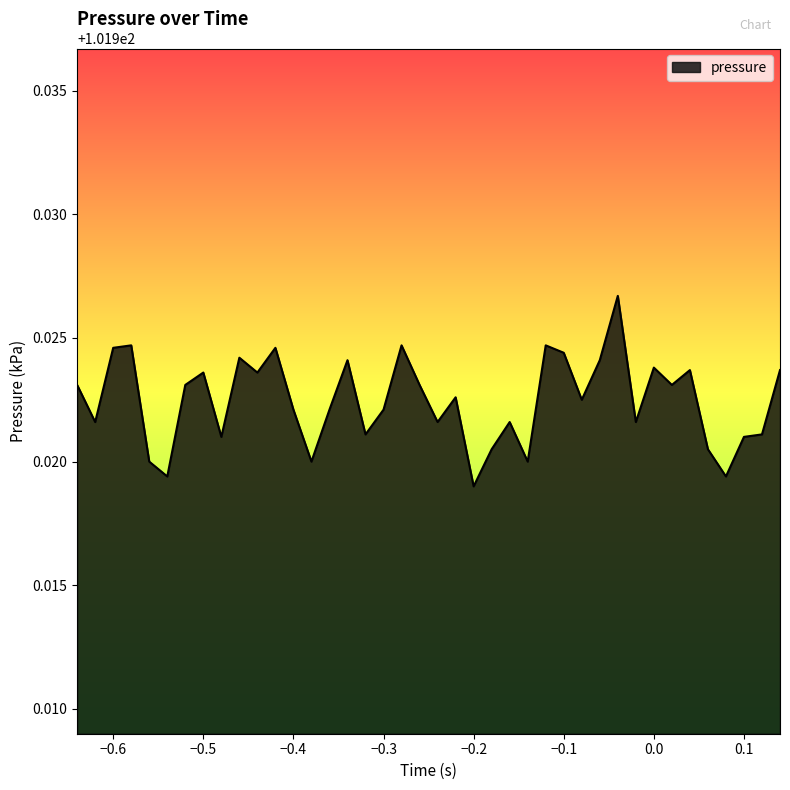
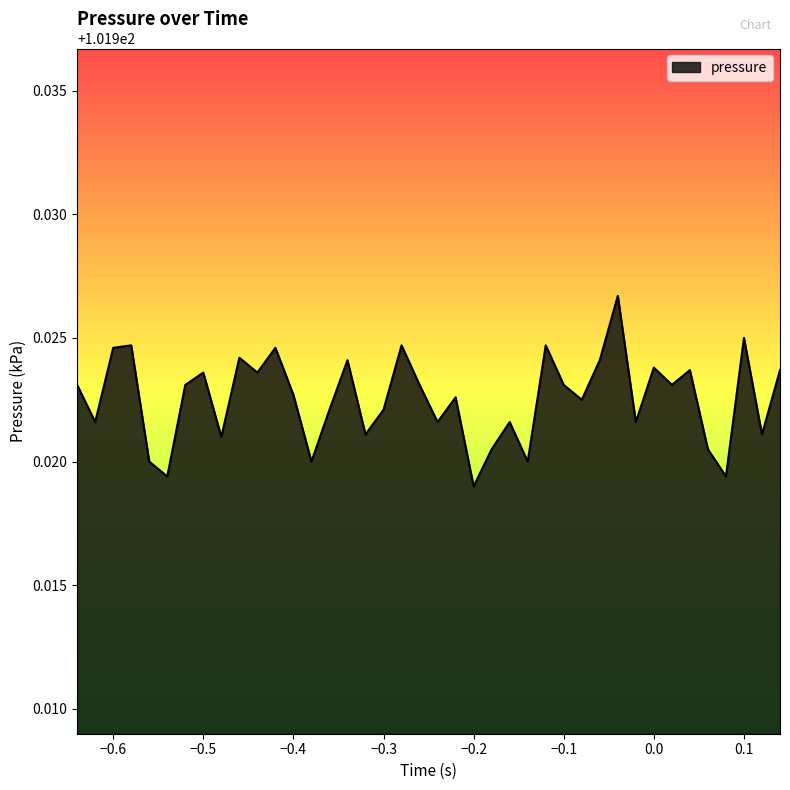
  {
    "−0.6": 101.9246,
    "−0.5": 101.9236,
-   "−0.4": 101.9221,
+   "−0.4": 101.9227,
    "−0.3": 101.9221,
    "−0.2": 101.9190,
-   "−0.1": 101.9244,
+   "−0.1": 101.9231,
    "0.0": 101.9238,
-   "0.1": 101.921
+   "0.1": 101.925
  }
